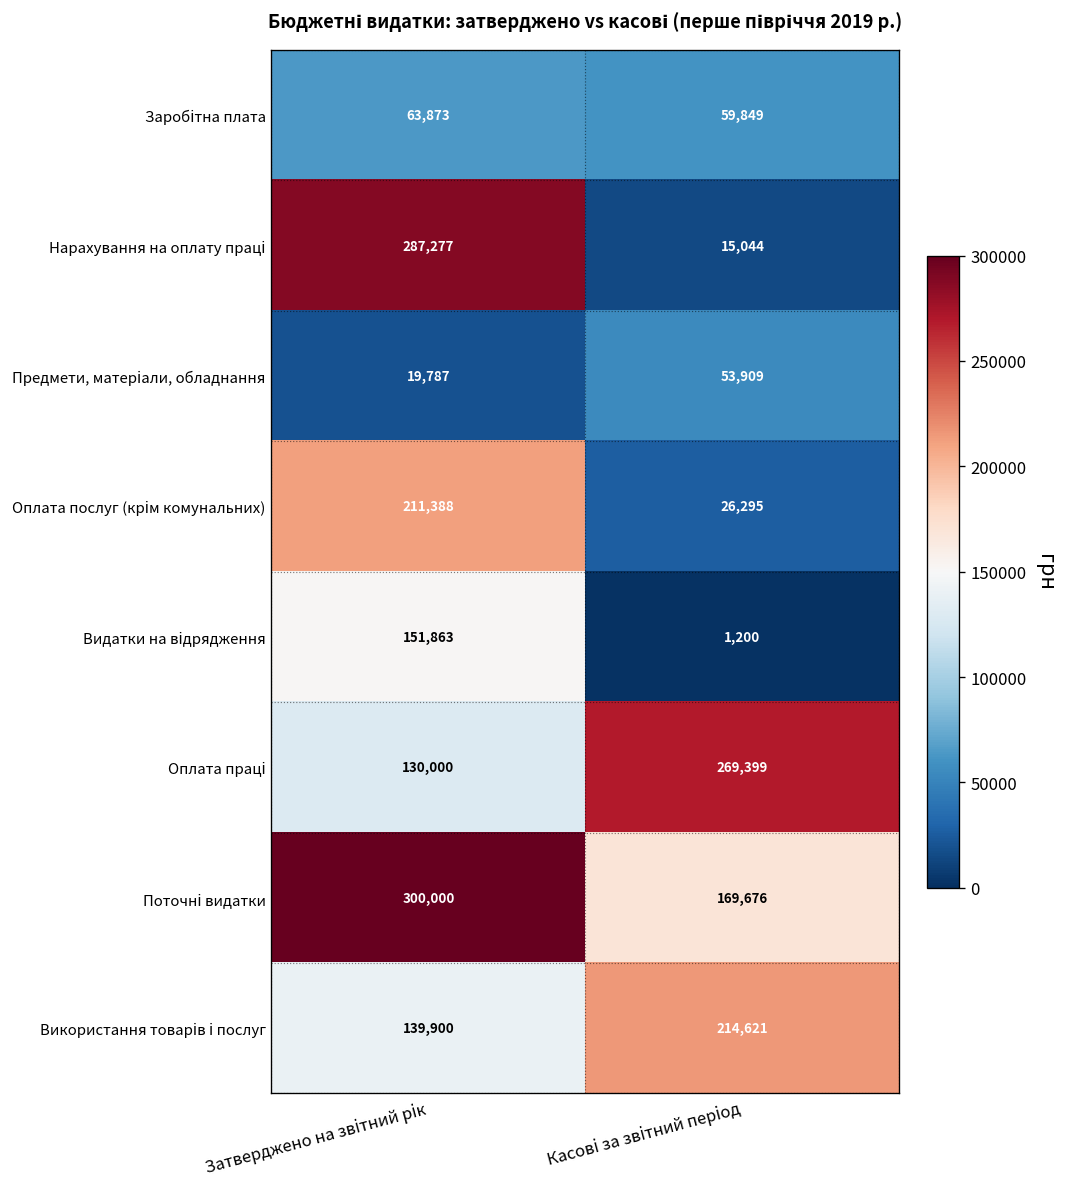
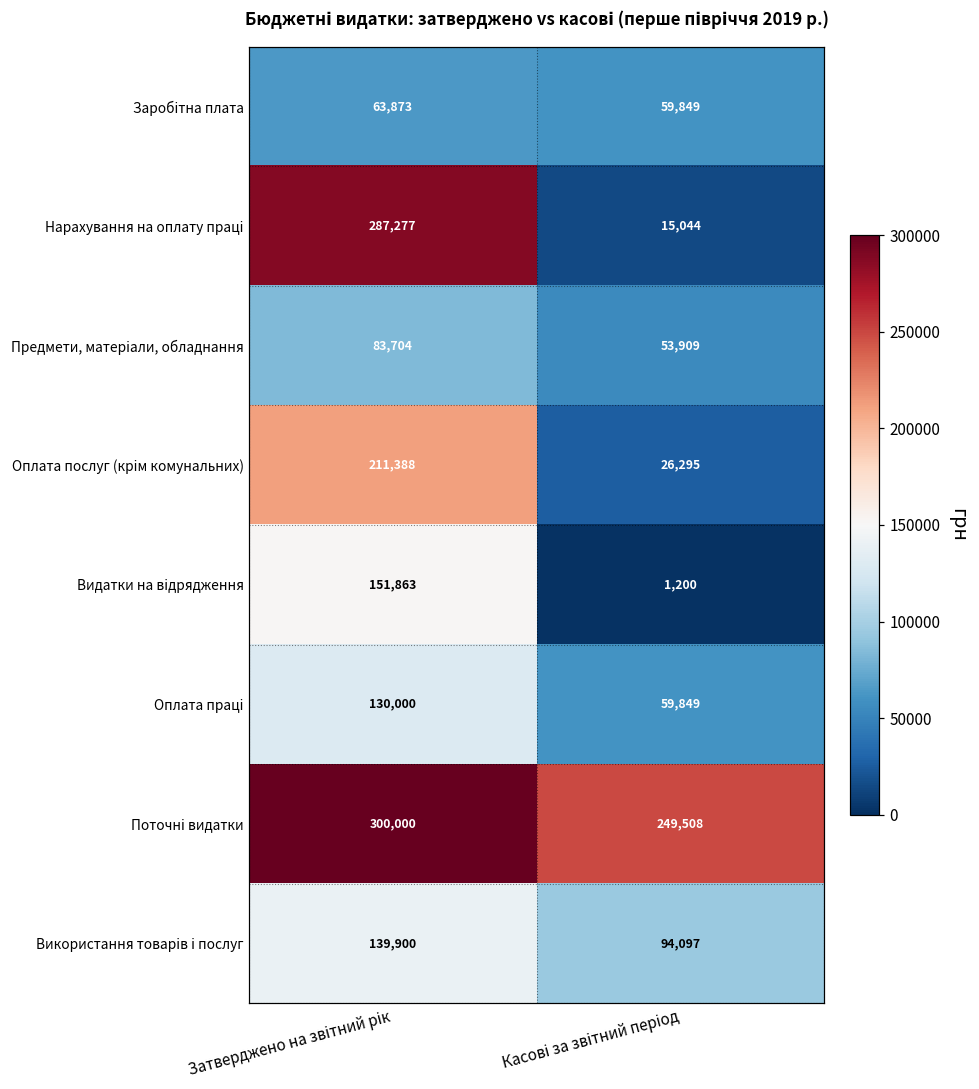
  {
    "Заробітна плата": {
      "Затверджено на звітний рік": "63,873",
      "Касові за звітний період": "59,849"
    },
    "Нарахування на оплату праці": {
      "Затверджено на звітний рік": "287,277",
      "Касові за звітний період": "15,044"
    },
    "Предмети, матеріали, обладнання": {
-     "Затверджено на звітний рік": "19,787",
+     "Затверджено на звітний рік": "83,704",
      "Касові за звітний період": "53,909"
    },
    "Оплата послуг (крім комунальних)": {
      "Затверджено на звітний рік": "211,388",
      "Касові за звітний період": "26,295"
    },
    "Видатки на відрядження": {
      "Затверджено на звітний рік": "151,863",
      "Касові за звітний період": "1,200"
    },
    "Оплата праці": {
      "Затверджено на звітний рік": "130,000",
-     "Касові за звітний період": "269,399"
+     "Касові за звітний період": "59,849"
    },
    "Поточні видатки": {
      "Затверджено на звітний рік": "300,000",
-     "Касові за звітний період": "169,676"
+     "Касові за звітний період": "249,508"
    },
    "Використання товарів і послуг": {
      "Затверджено на звітний рік": "139,900",
-     "Касові за звітний період": "214,621"
+     "Касові за звітний період": "94,097"
    }
  }
